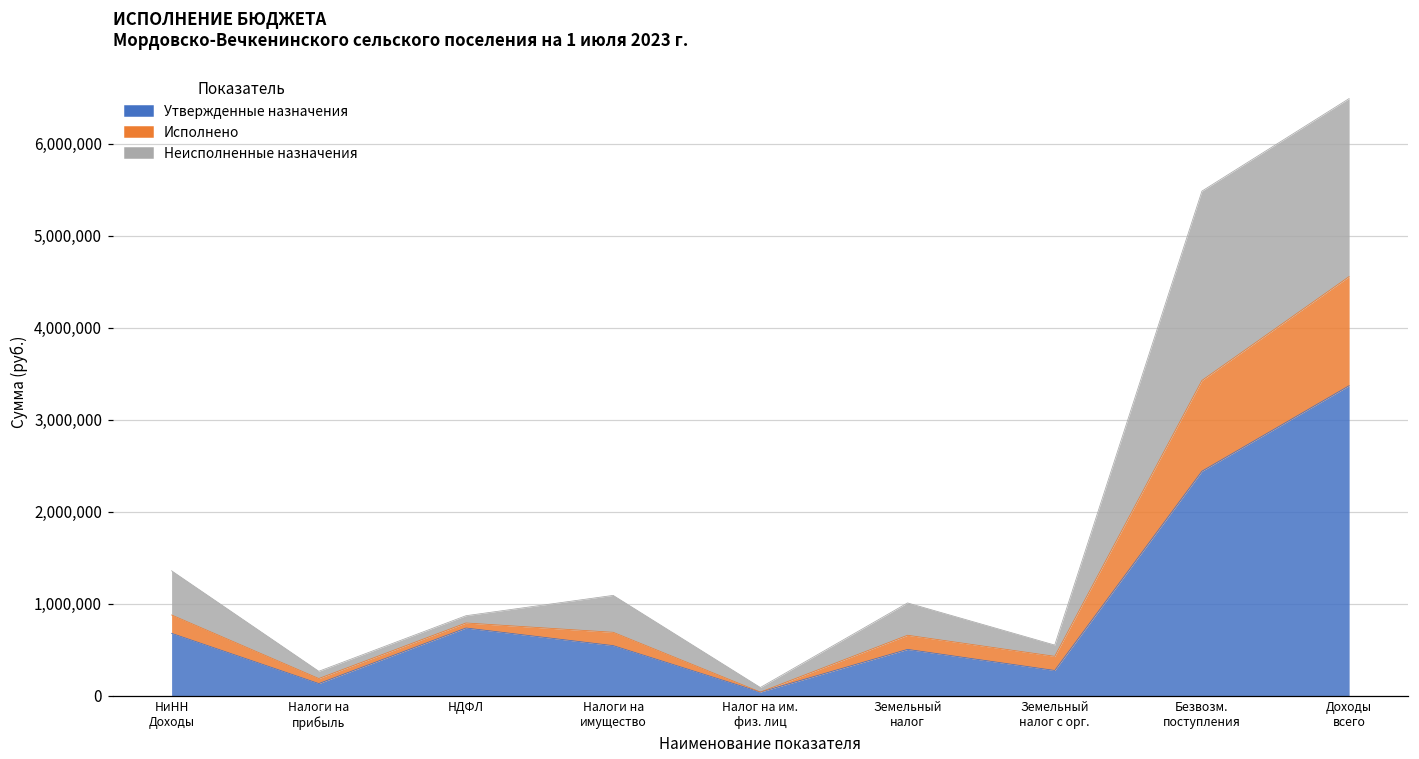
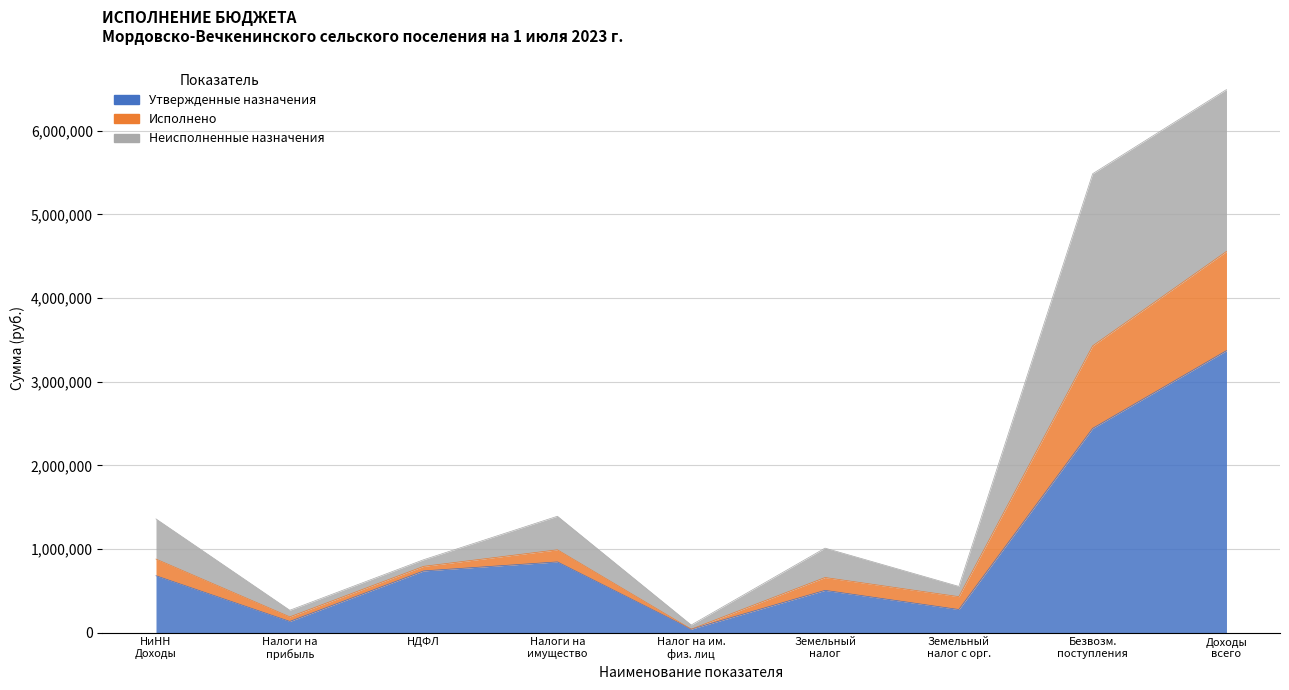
  {
    "Утвержденные назначения": {
      "НиНН Доходы": "700,000",
      "Налоги на прибыль": "100,000",
      "НДФЛ": "700,000",
-     "Налоги на имущество": "500,000",
+     "Налоги на имущество": "800,000",
      "Земельный налог": "500,000",
      "Земельный налог с орг.": "300,000",
      "Безвозм. поступления": "2,400,000",
      "Доходы всего": "3,400,000"
    },
    "Исполнено": {
      "НиНН Доходы": "200,000",
      "Налоги на прибыль": "100,000",
      "НДФЛ": "100,000",
      "Налоги на имущество": "100,000",
      "Земельный налог": "200,000",
      "Земельный налог с орг.": "200,000",
      "Безвозм. поступления": "1,000,000",
      "Доходы всего": "1,200,000"
    },
    "Неисполненные назначения": {
      "НиНН Доходы": "500,000",
      "Налоги на прибыль": "100,000",
      "НДФЛ": "100,000",
      "Налоги на имущество": "400,000",
      "Налог на им. физ. лиц": "0",
      "Земельный налог": "400,000",
      "Земельный налог с орг.": "100,000",
      "Безвозм. поступления": "2,100,000",
      "Доходы всего": "1,900,000"
    }
  }
